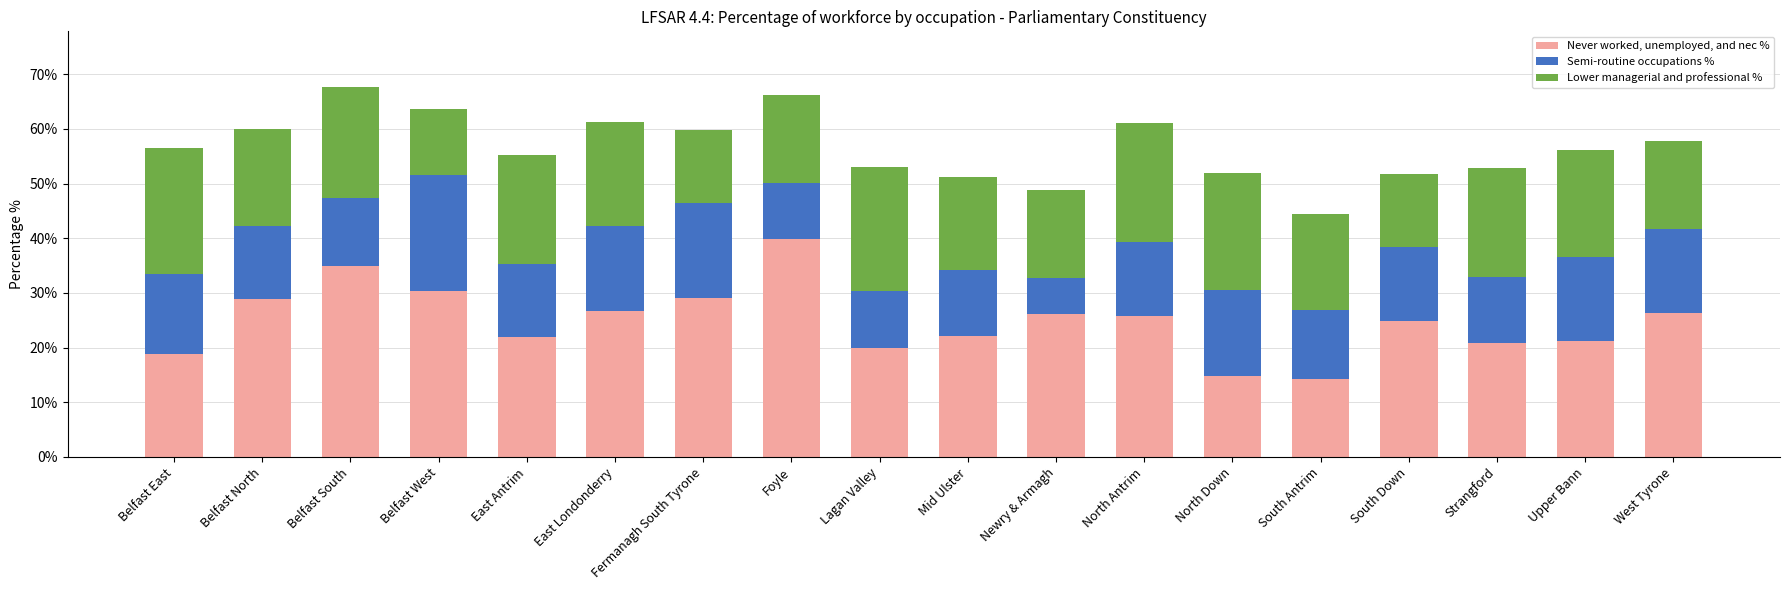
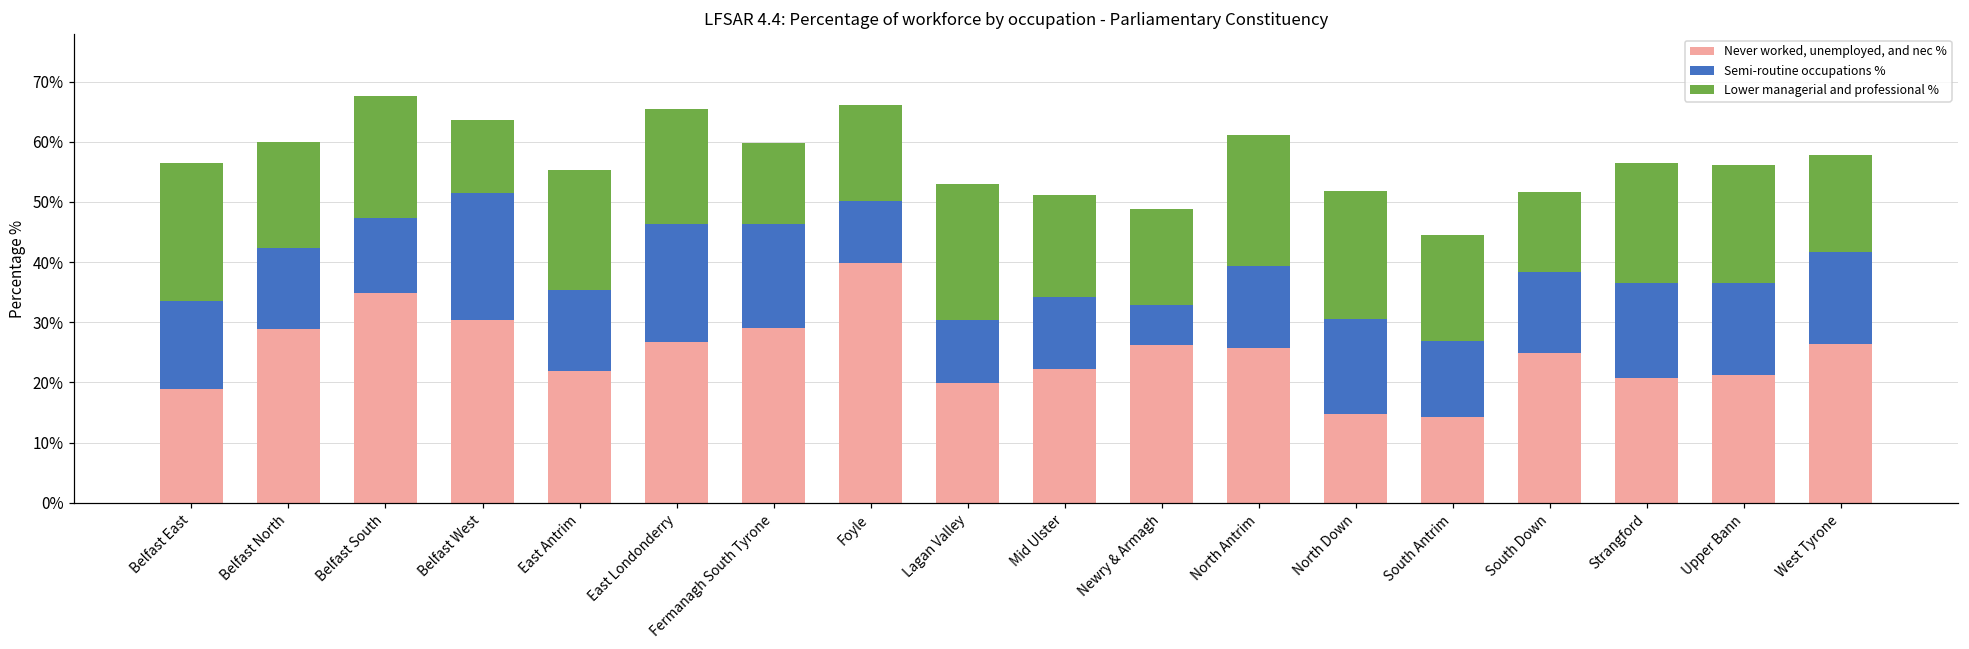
  {
    "Never worked, unemployed, and nec %": {
      "Belfast East": "19%",
      "Belfast North": "29%",
      "Belfast South": "35%",
      "Belfast West": "30%",
      "East Antrim": "22%",
      "East Londonderry": "27%",
      "Fermanagh South Tyrone": "29%",
      "Foyle": "40%",
      "Lagan Valley": "20%",
      "Mid Ulster": "22%",
      "Newry & Armagh": "26%",
      "North Antrim": "26%",
      "North Down": "15%",
      "South Antrim": "14%",
      "South Down": "25%",
      "Strangford": "21%",
      "Upper Bann": "21%",
      "West Tyrone": "26%"
    },
    "Semi-routine occupations %": {
      "Belfast East": "15%",
      "Belfast North": "13%",
      "Belfast South": "13%",
      "Belfast West": "21%",
      "East Antrim": "13%",
-     "East Londonderry": "16%",
+     "East Londonderry": "20%",
      "Fermanagh South Tyrone": "17%",
      "Foyle": "10%",
      "Lagan Valley": "11%",
      "Mid Ulster": "12%",
      "Newry & Armagh": "7%",
      "North Antrim": "14%",
      "North Down": "16%",
      "South Antrim": "13%",
      "South Down": "14%",
-     "Strangford": "12%",
+     "Strangford": "16%",
      "Upper Bann": "15%",
      "West Tyrone": "15%"
    },
    "Lower managerial and professional %": {
      "Belfast East": "23%",
      "Belfast North": "18%",
      "Belfast South": "20%",
      "Belfast West": "12%",
      "East Antrim": "20%",
      "East Londonderry": "19%",
      "Fermanagh South Tyrone": "13%",
      "Foyle": "16%",
      "Lagan Valley": "23%",
      "Mid Ulster": "17%",
      "Newry & Armagh": "16%",
      "North Antrim": "22%",
      "North Down": "21%",
      "South Antrim": "18%",
      "South Down": "13%",
      "Strangford": "20%",
      "Upper Bann": "20%",
      "West Tyrone": "16%"
    }
  }
